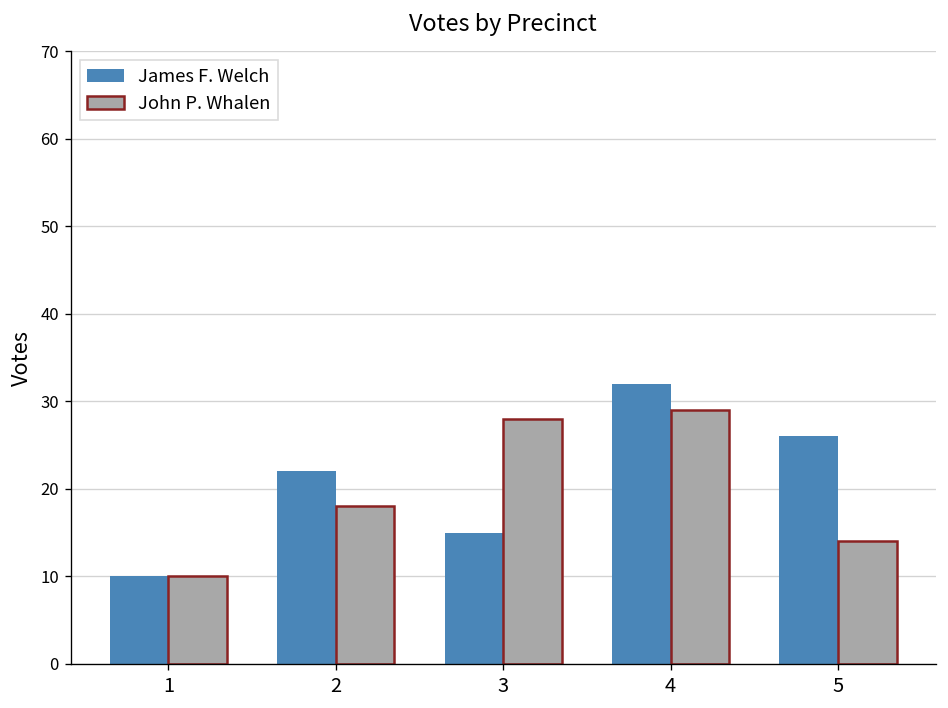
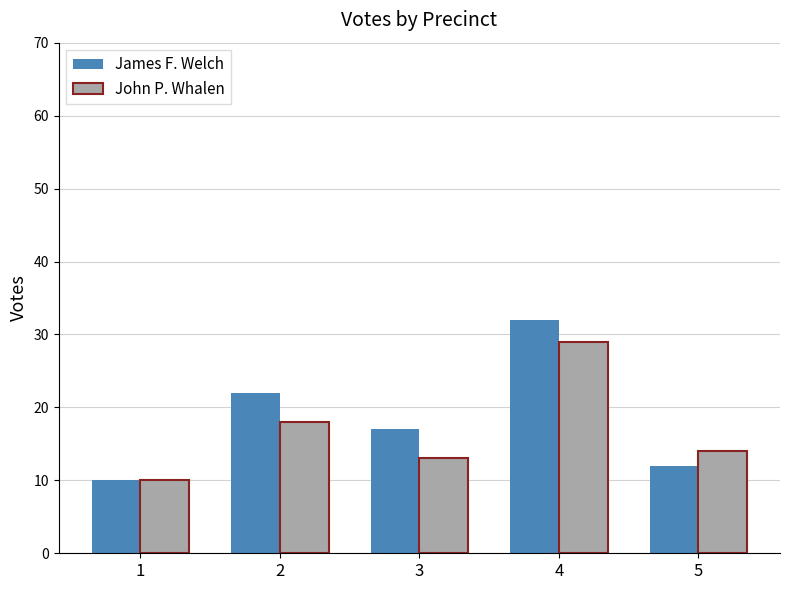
  {
    "James F. Welch": {
      "1": 10,
      "2": 22,
-     "3": 15,
+     "3": 17,
      "4": 32,
-     "5": 26
+     "5": 12
    },
    "John P. Whalen": {
      "1": 10,
      "2": 18,
-     "3": 28,
+     "3": 13,
      "4": 29,
      "5": 14
    }
  }
